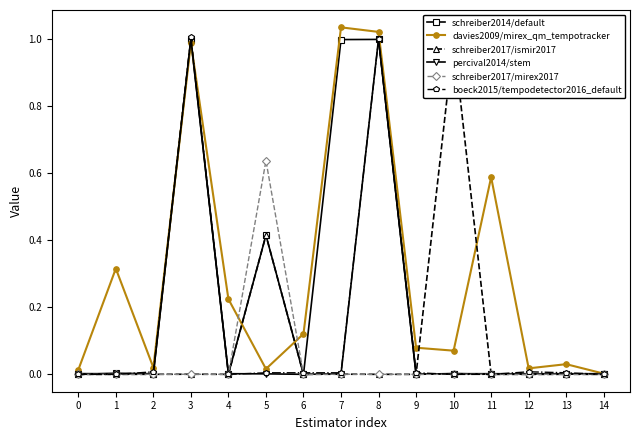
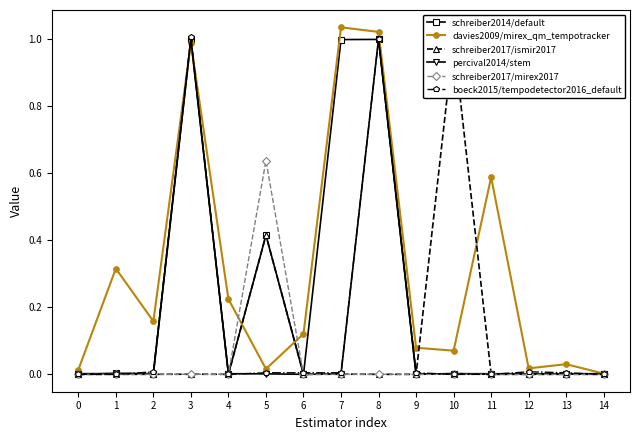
  {
    "davies2009/mirex_qm_tempotracker": {
      "0": 0.01,
      "1": 0.32,
-     "2": 0.02,
+     "2": 0.16,
      "3": 0.99,
      "4": 0.22,
      "5": 0.02,
      "6": 0.12,
      "7": 1.04,
      "8": 1.02,
      "9": 0.08,
      "10": 0.07,
      "11": 0.59,
      "12": 0.02,
      "13": 0.03
    },
    "schreiber2017/mirex2017": {
      "5": 0.64
    }
  }
